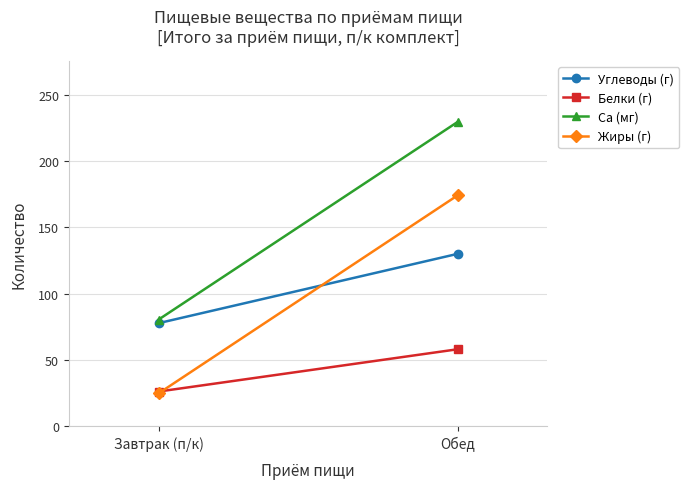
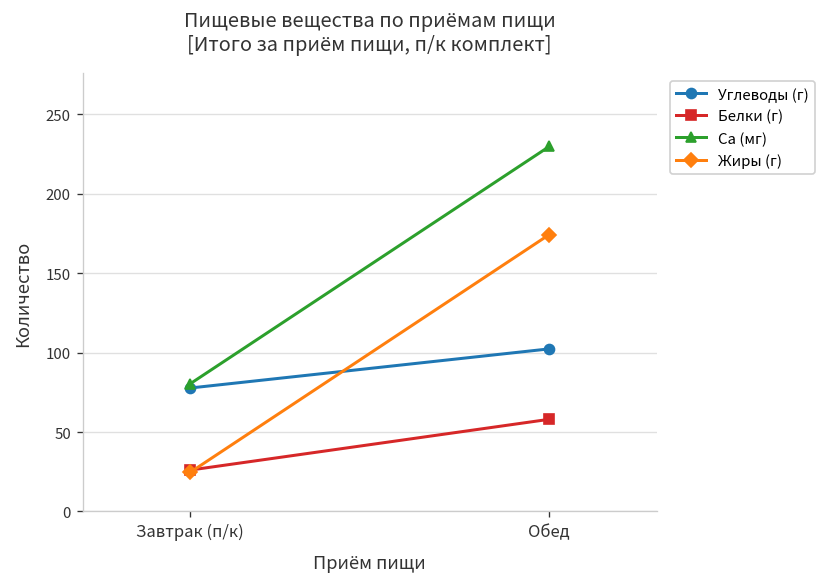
  {
    "Углеводы (г)": {
      "Завтрак (п/к)": 78,
-     "Обед": 130
+     "Обед": 102
    },
    "Белки (г)": {
      "Обед": 58
    },
    "Ca (мг)": {
      "Завтрак (п/к)": 80,
      "Обед": 230
    },
    "Жиры (г)": {
      "Обед": 174
    }
  }
